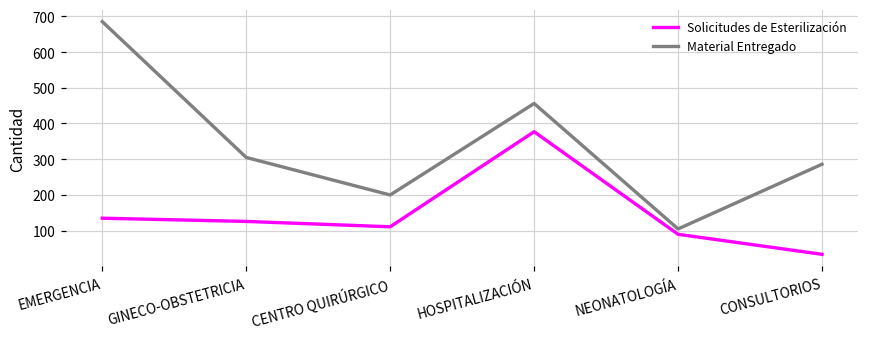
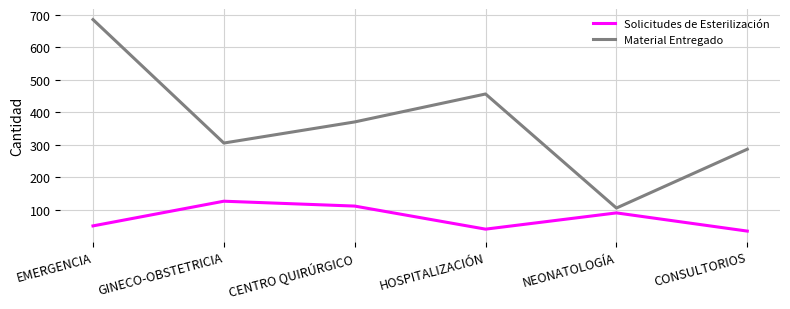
  {
    "Solicitudes de Esterilización": {
-     "EMERGENCIA": 140,
+     "EMERGENCIA": 50,
      "GINECO-OBSTETRICIA": 130,
      "CENTRO QUIRÚRGICO": 110,
-     "HOSPITALIZACIÓN": 380,
+     "HOSPITALIZACIÓN": 40,
      "NEONATOLOGÍA": 90,
      "CONSULTORIOS": 30
    },
    "Material Entregado": {
      "EMERGENCIA": 690,
      "GINECO-OBSTETRICIA": 310,
-     "CENTRO QUIRÚRGICO": 200,
+     "CENTRO QUIRÚRGICO": 370,
      "HOSPITALIZACIÓN": 460,
      "NEONATOLOGÍA": 110,
      "CONSULTORIOS": 290
    }
  }
